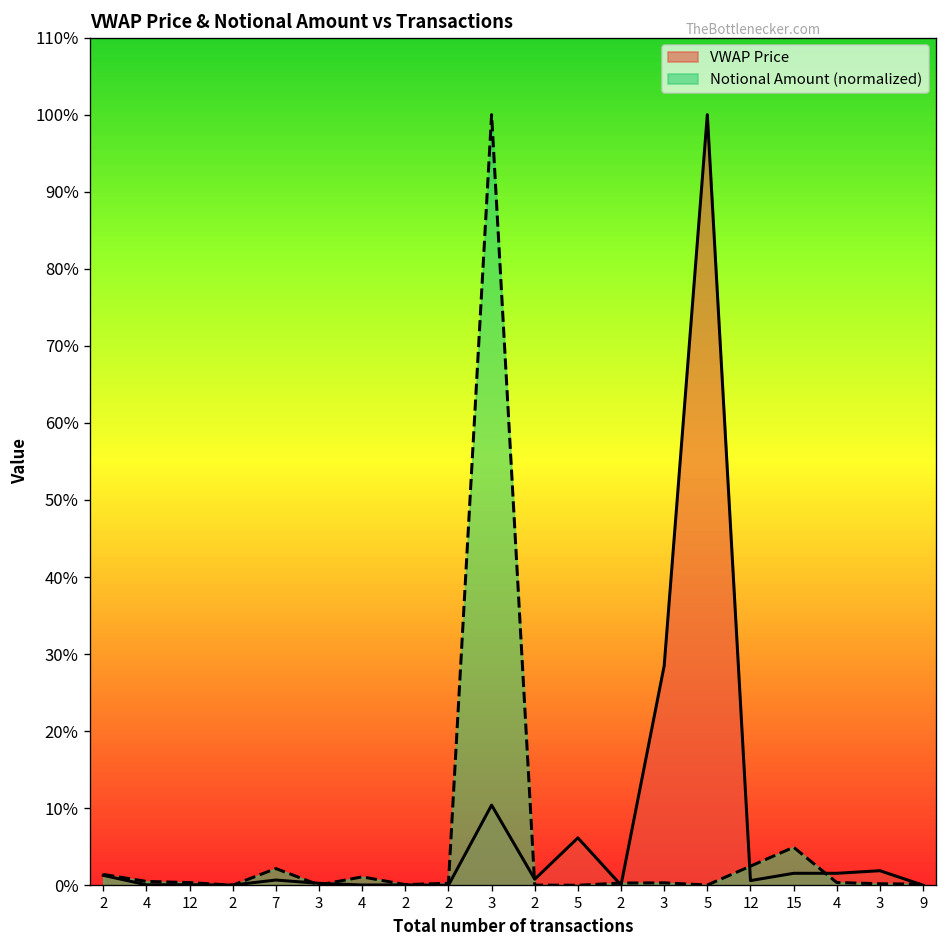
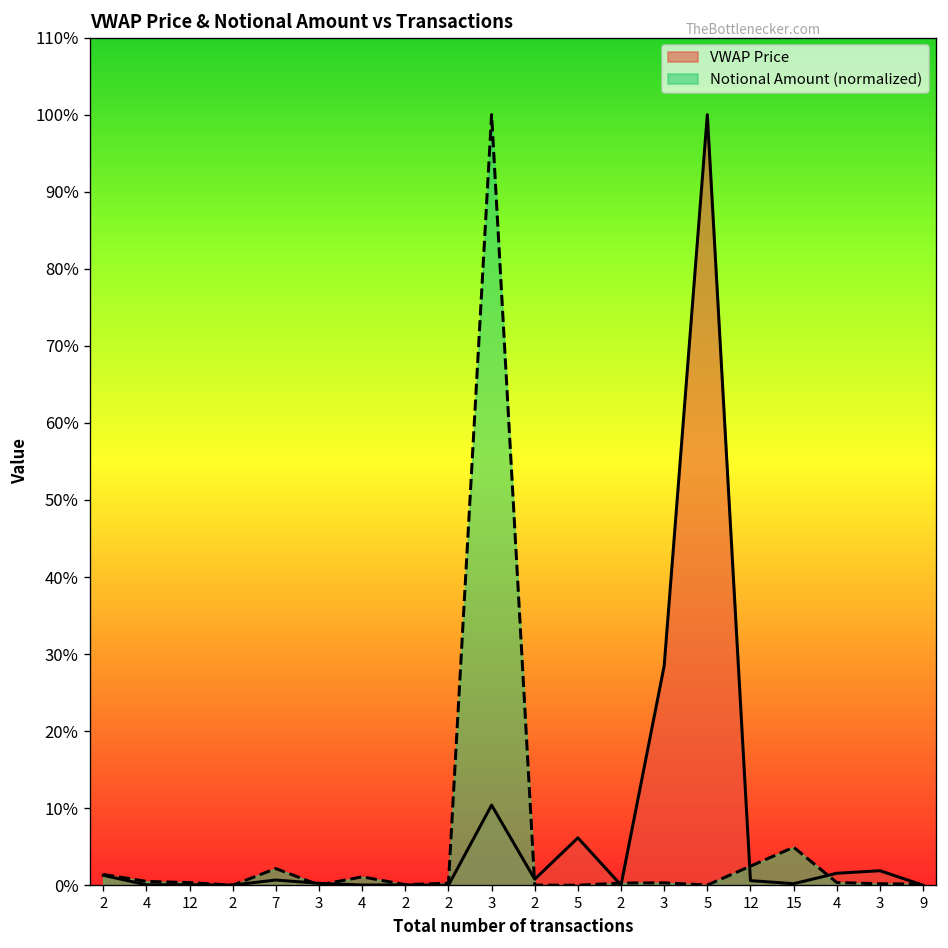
  {
    "VWAP Price": {
      "7": "1%",
-     "15": "2%"
+     "15": "0%"
    },
    "Notional Amount (normalized)": {
      "7": "2%",
      "15": "5%"
    }
  }
